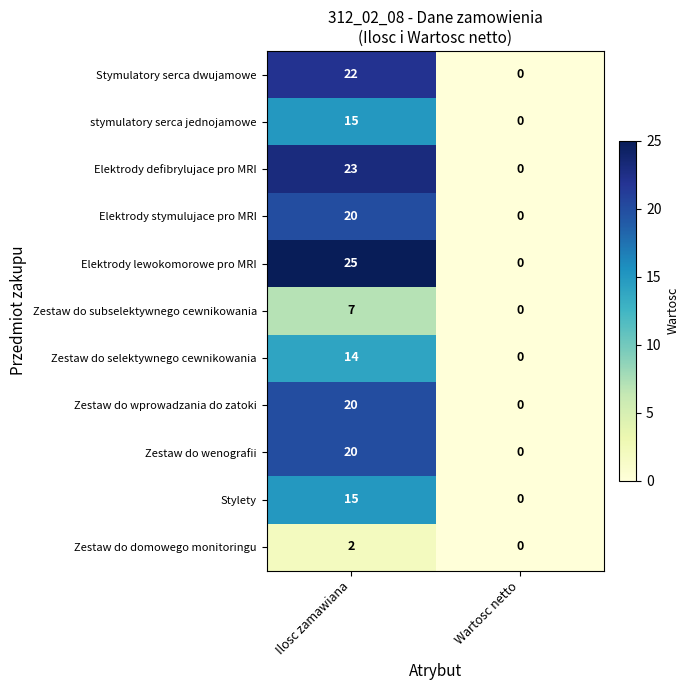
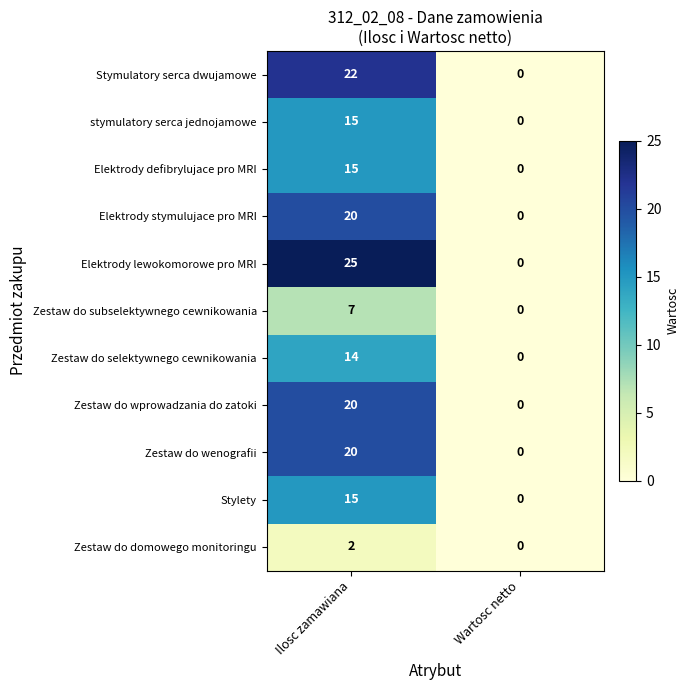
  {
    "Stymulatory serca dwujamowe": {
      "Ilosc zamawiana": 22,
      "Wartosc netto": 0
    },
    "stymulatory serca jednojamowe": {
      "Ilosc zamawiana": 15,
      "Wartosc netto": 0
    },
    "Elektrody defibrylujace pro MRI": {
-     "Ilosc zamawiana": 23,
+     "Ilosc zamawiana": 15,
      "Wartosc netto": 0
    },
    "Elektrody stymulujace pro MRI": {
      "Ilosc zamawiana": 20,
      "Wartosc netto": 0
    },
    "Elektrody lewokomorowe pro MRI": {
      "Ilosc zamawiana": 25,
      "Wartosc netto": 0
    },
    "Zestaw do subselektywnego cewnikowania": {
      "Ilosc zamawiana": 7,
      "Wartosc netto": 0
    },
    "Zestaw do selektywnego cewnikowania": {
      "Ilosc zamawiana": 14,
      "Wartosc netto": 0
    },
    "Zestaw do wprowadzania do zatoki": {
      "Ilosc zamawiana": 20,
      "Wartosc netto": 0
    },
    "Zestaw do wenografii": {
      "Ilosc zamawiana": 20,
      "Wartosc netto": 0
    },
    "Stylety": {
      "Ilosc zamawiana": 15,
      "Wartosc netto": 0
    },
    "Zestaw do domowego monitoringu": {
      "Ilosc zamawiana": 2,
      "Wartosc netto": 0
    }
  }
